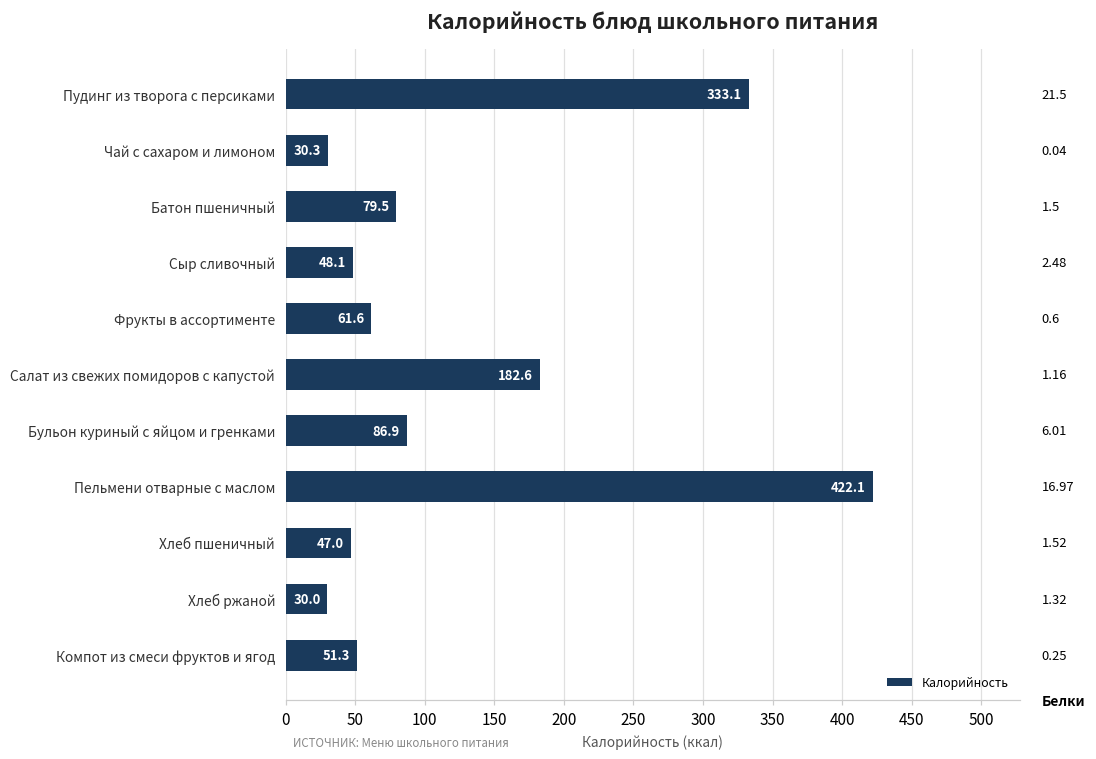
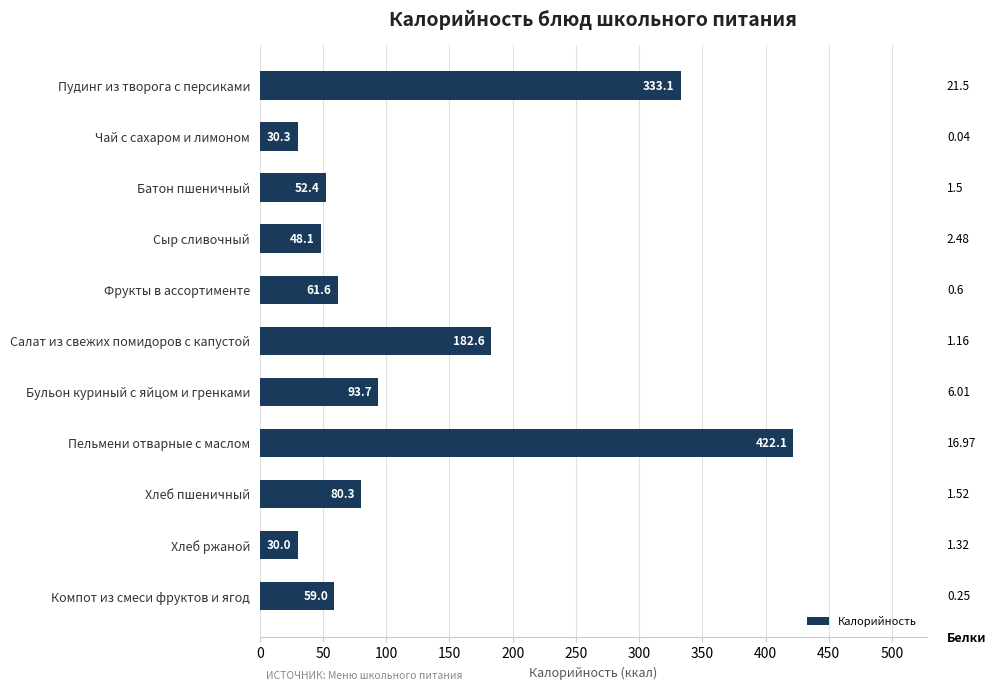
  {
    "Пудинг из творога с персиками": 333.1,
    "Чай с сахаром и лимоном": 30.3,
-   "Батон пшеничный": 79.5,
+   "Батон пшеничный": 52.4,
    "Сыр сливочный": 48.1,
    "Фрукты в ассортименте": 61.6,
    "Салат из свежих помидоров с капустой": 182.6,
-   "Бульон куриный с яйцом и гренками": 86.9,
+   "Бульон куриный с яйцом и гренками": 93.7,
    "Пельмени отварные с маслом": 422.1,
-   "Хлеб пшеничный": 47.0,
+   "Хлеб пшеничный": 80.3,
    "Хлеб ржаной": 30.0,
-   "Компот из смеси фруктов и ягод": 51.3
+   "Компот из смеси фруктов и ягод": 59.0
  }
